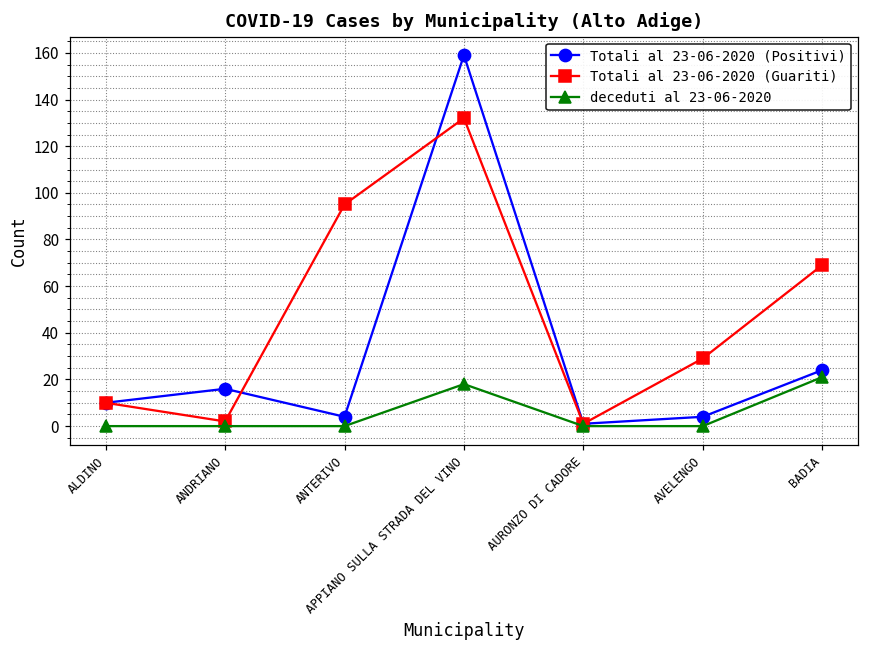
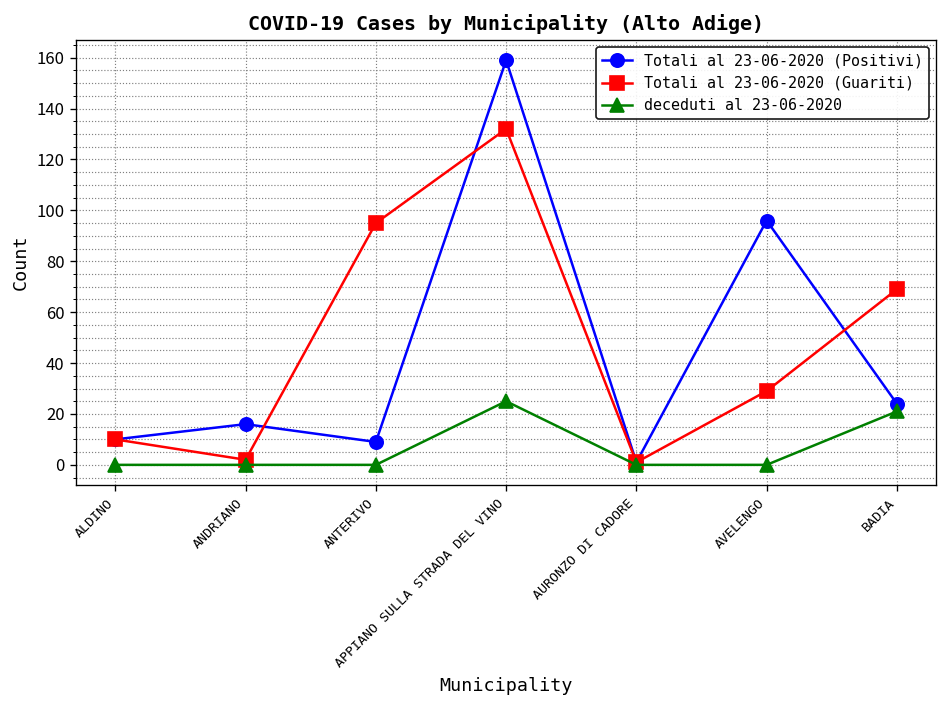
  {
    "Totali al 23-06-2020 (Positivi)": {
      "ANDRIANO": 16,
-     "ANTERIVO": 4,
+     "ANTERIVO": 9,
      "APPIANO SULLA STRADA DEL VINO": 159,
-     "AVELENGO": 4,
+     "AVELENGO": 96,
      "BADIA": 24
    },
    "Totali al 23-06-2020 (Guariti)": {
      "ANDRIANO": 2,
      "ANTERIVO": 95,
      "APPIANO SULLA STRADA DEL VINO": 132,
      "AVELENGO": 29,
      "BADIA": 69
    },
    "deceduti al 23-06-2020": {
      "ALDINO": 0,
      "ANDRIANO": 0,
      "ANTERIVO": 0,
-     "APPIANO SULLA STRADA DEL VINO": 18,
+     "APPIANO SULLA STRADA DEL VINO": 25,
      "AVELENGO": 0,
      "BADIA": 21
    }
  }
